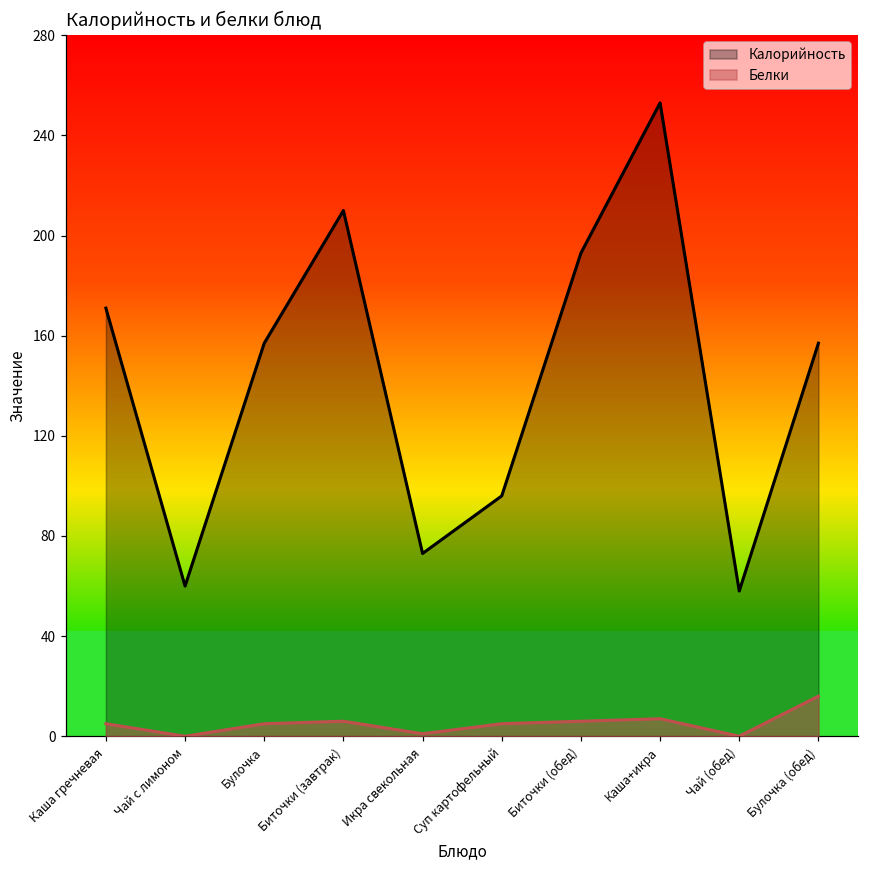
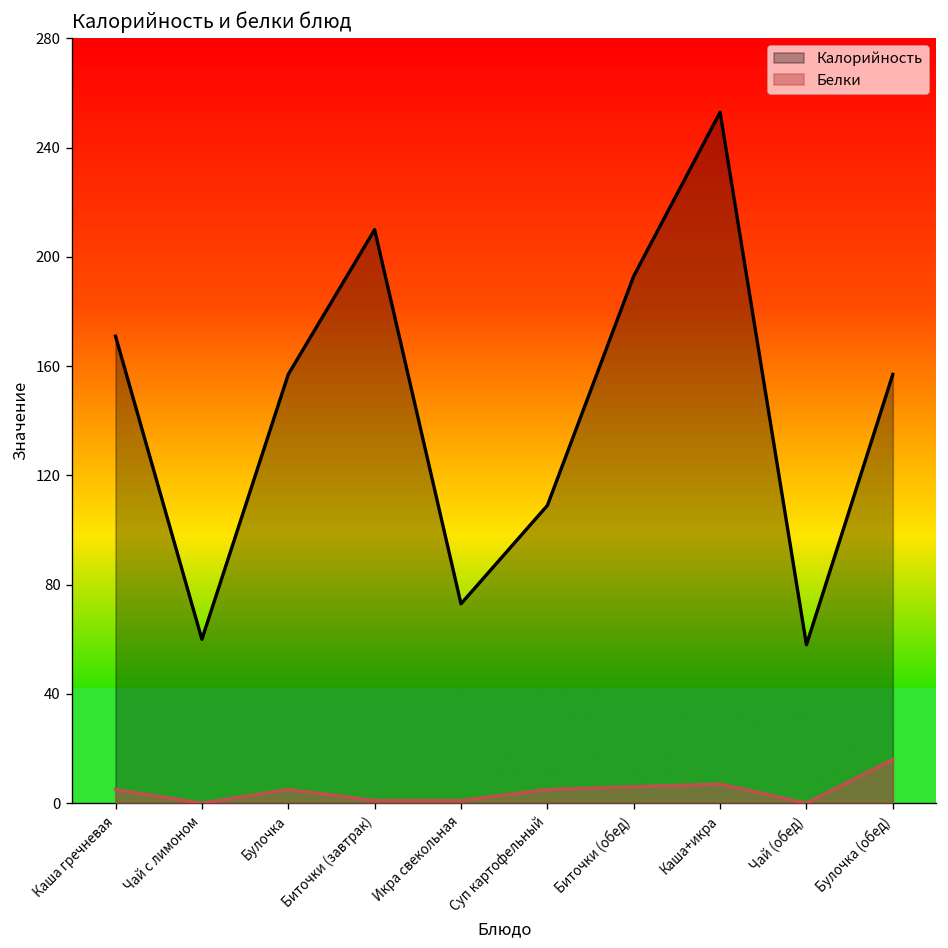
  {
    "Калорийность": {
      "Каша гречневая": 171,
      "Чай с лимоном": 60,
      "Булочка": 157,
      "Биточки (завтрак)": 210,
      "Икра свекольная": 73,
-     "Суп картофельный": 96,
+     "Суп картофельный": 109,
      "Биточки (обед)": 193,
      "Каша+икра": 253,
      "Чай (обед)": 58,
      "Булочка (обед)": 157
    },
    "Белки": {
      "Каша гречневая": 5,
      "Чай с лимоном": 0,
      "Булочка": 5,
-     "Биточки (завтрак)": 6,
+     "Биточки (завтрак)": 1,
      "Икра свекольная": 1,
      "Суп картофельный": 5,
      "Биточки (обед)": 6,
      "Каша+икра": 7,
      "Чай (обед)": 0,
      "Булочка (обед)": 16
    }
  }
